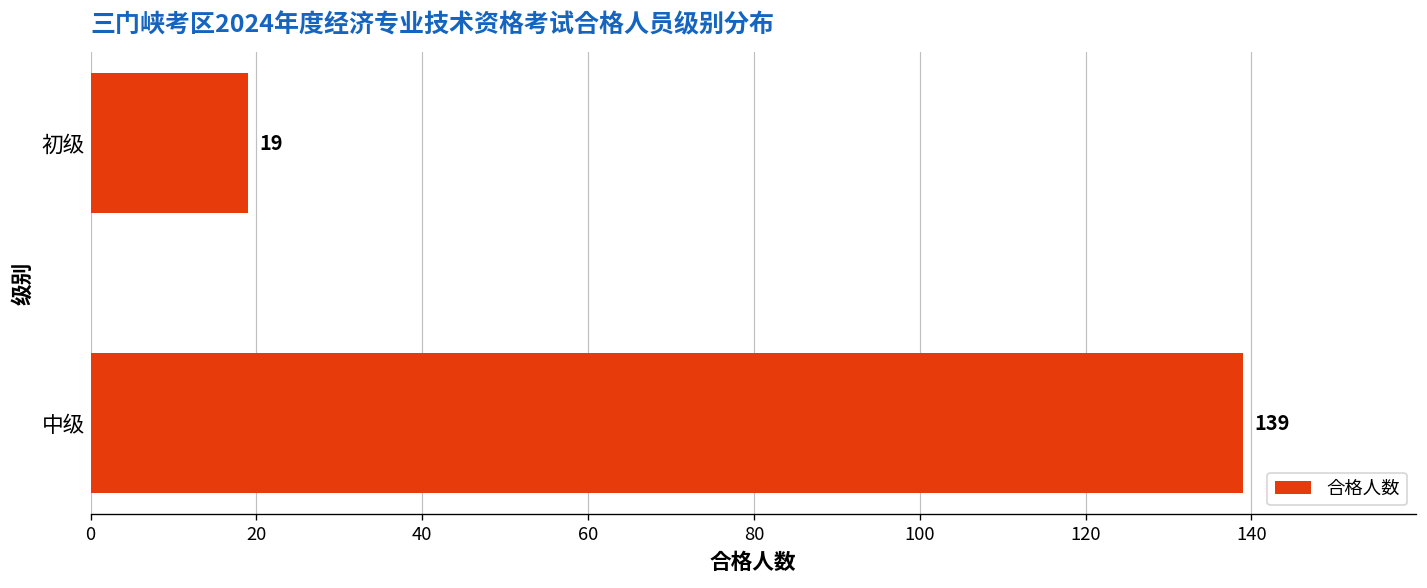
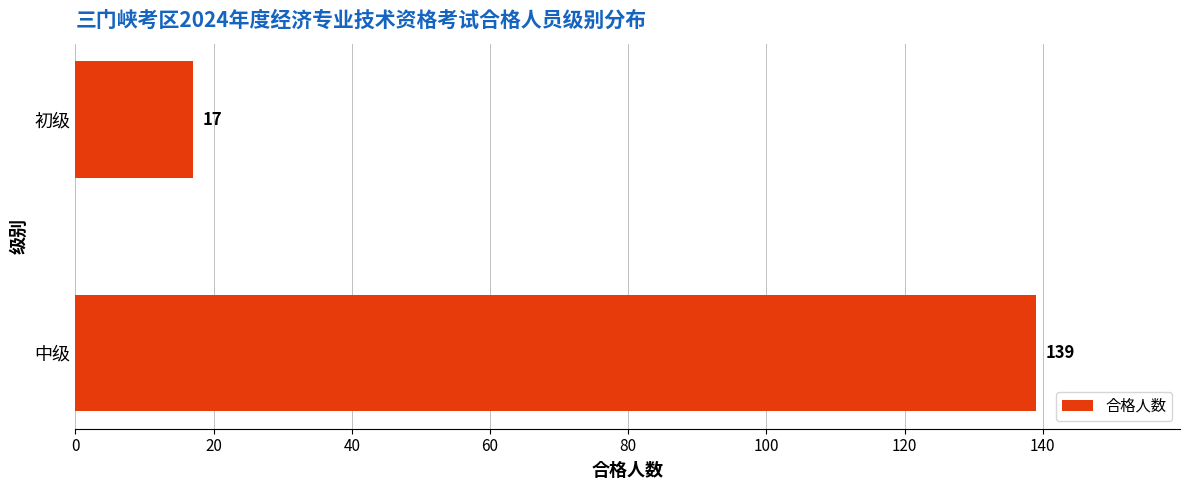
  {
-   "初级": 19,
+   "初级": 17,
    "中级": 139
  }
